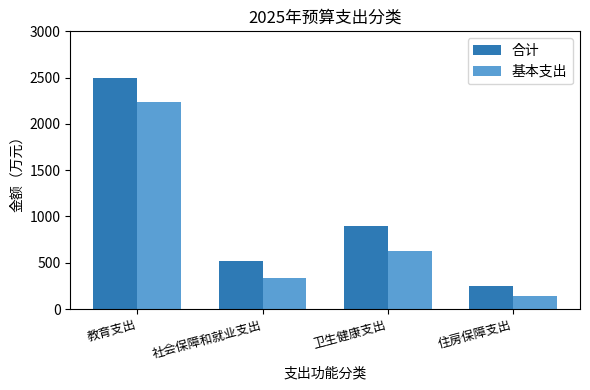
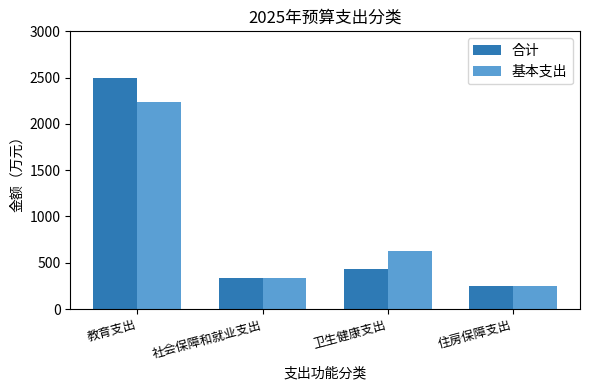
  {
    "合计": {
      "教育支出": 2500,
-     "社会保障和就业支出": 500,
-     "卫生健康支出": 900,
+     "社会保障和就业支出": 300,
+     "卫生健康支出": 400,
      "住房保障支出": 200
    },
    "基本支出": {
      "教育支出": 2200,
      "社会保障和就业支出": 300,
      "卫生健康支出": 600,
-     "住房保障支出": 100
+     "住房保障支出": 200
    }
  }
